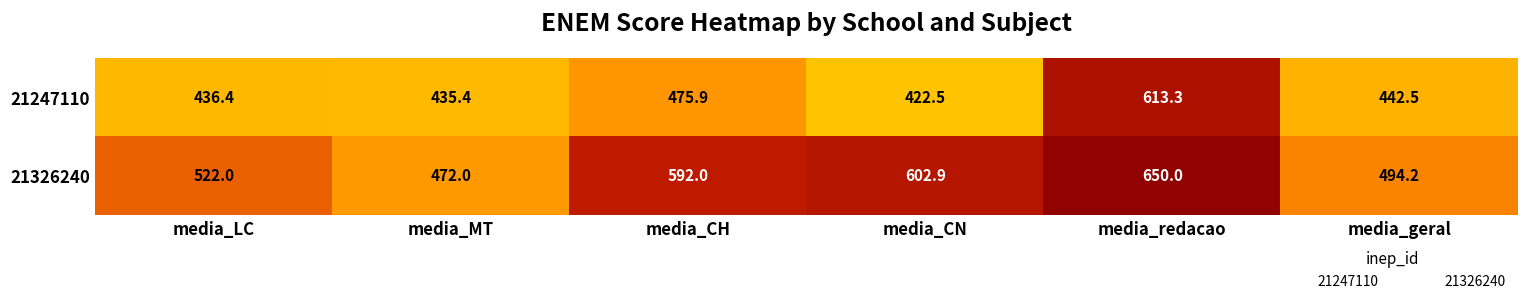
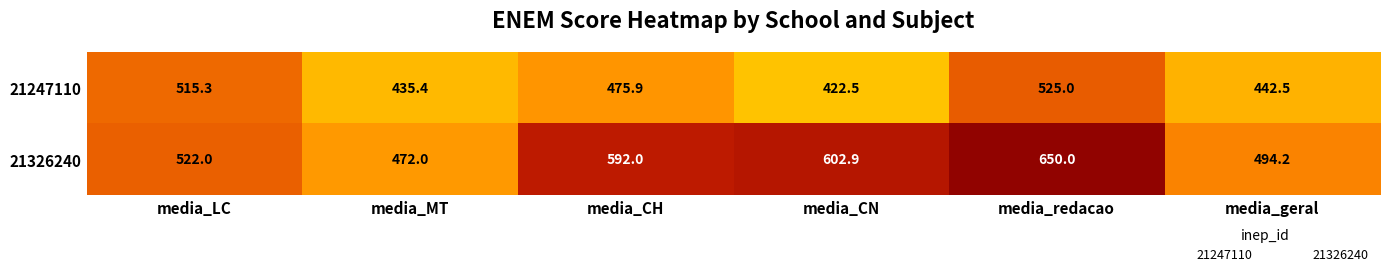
  {
    "21247110": {
-     "media_LC": 436.4,
-     "media_redacao": 613.3
+     "media_LC": 515.3,
+     "media_redacao": 525.0
    }
  }
